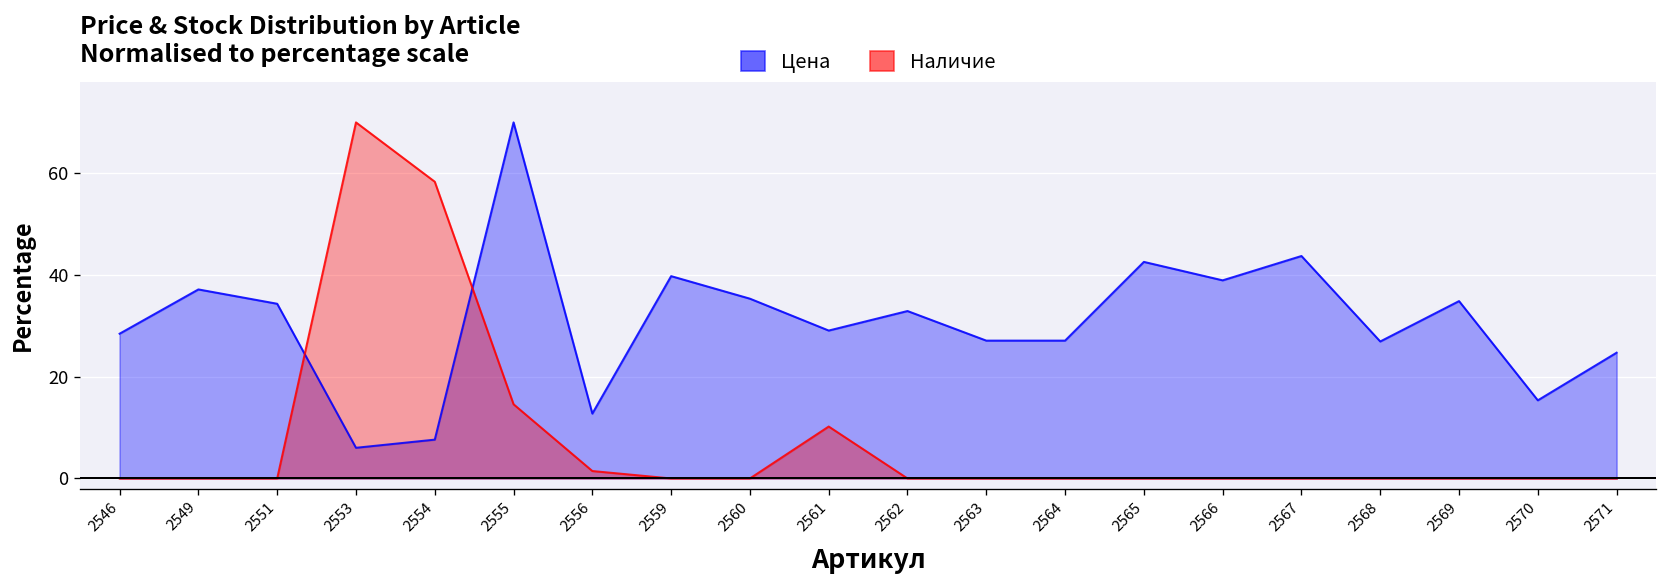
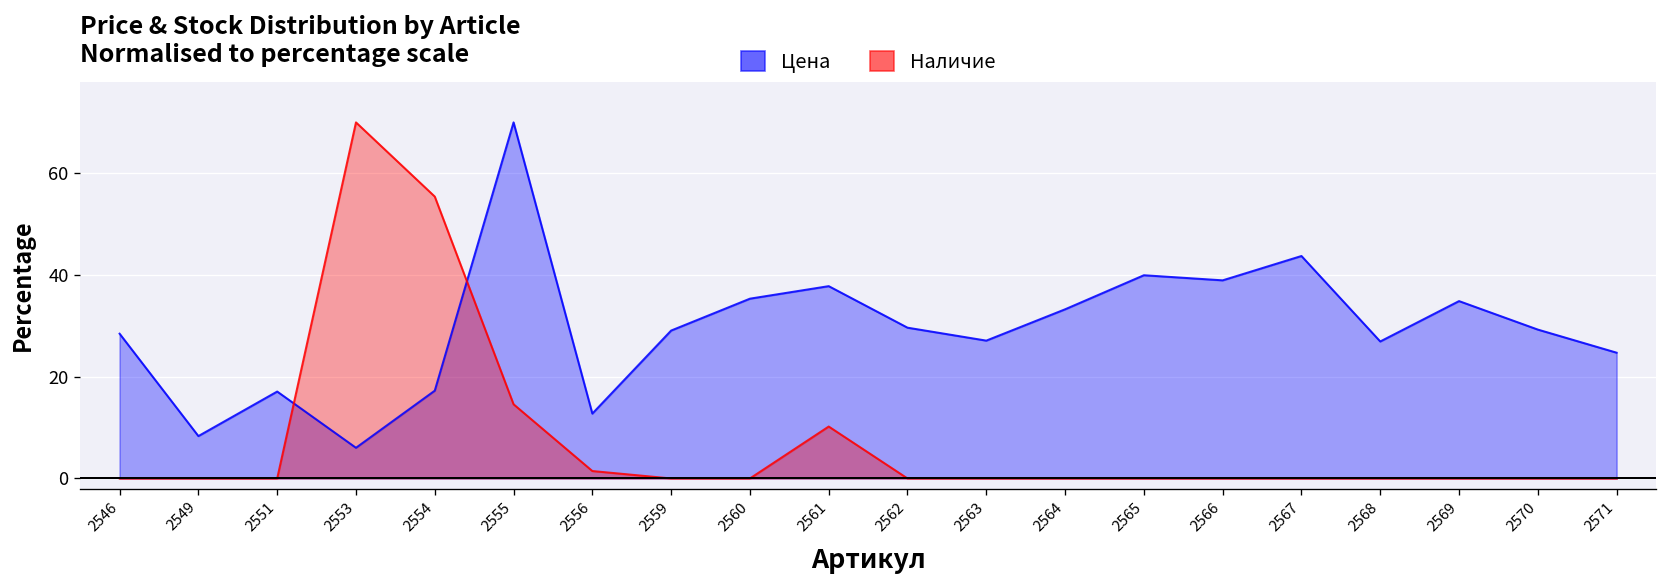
  {
    "Цена": {
      "2546": 28,
-     "2549": 37,
-     "2551": 34,
+     "2549": 8,
+     "2551": 17,
      "2553": 6,
-     "2554": 8,
+     "2554": 17,
      "2555": 70,
      "2556": 13,
-     "2559": 40,
+     "2559": 29,
      "2560": 35,
-     "2561": 29,
-     "2562": 33,
+     "2561": 38,
+     "2562": 30,
      "2563": 27,
-     "2564": 27,
-     "2565": 43,
+     "2564": 33,
+     "2565": 40,
      "2566": 39,
      "2567": 44,
      "2568": 27,
      "2569": 35,
-     "2570": 15,
+     "2570": 29,
      "2571": 25
    },
    "Наличие": {
      "2546": 0,
      "2549": 0,
      "2551": 0,
      "2553": 70,
-     "2554": 58,
+     "2554": 55,
      "2555": 15,
      "2556": 1,
      "2559": 0,
      "2560": 0,
      "2561": 10,
      "2562": 0,
      "2563": 0,
      "2564": 0,
      "2565": 0,
      "2566": 0,
      "2567": 0,
      "2568": 0,
      "2569": 0,
      "2570": 0,
      "2571": 0
    }
  }
